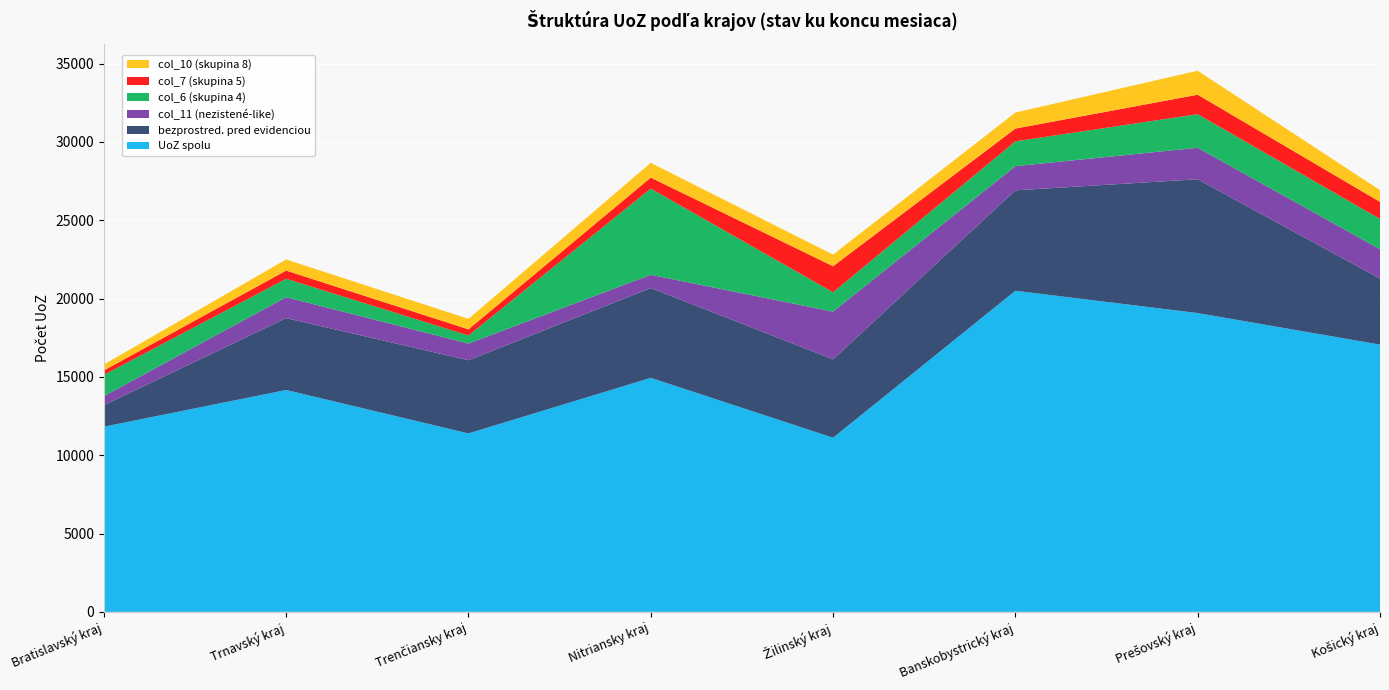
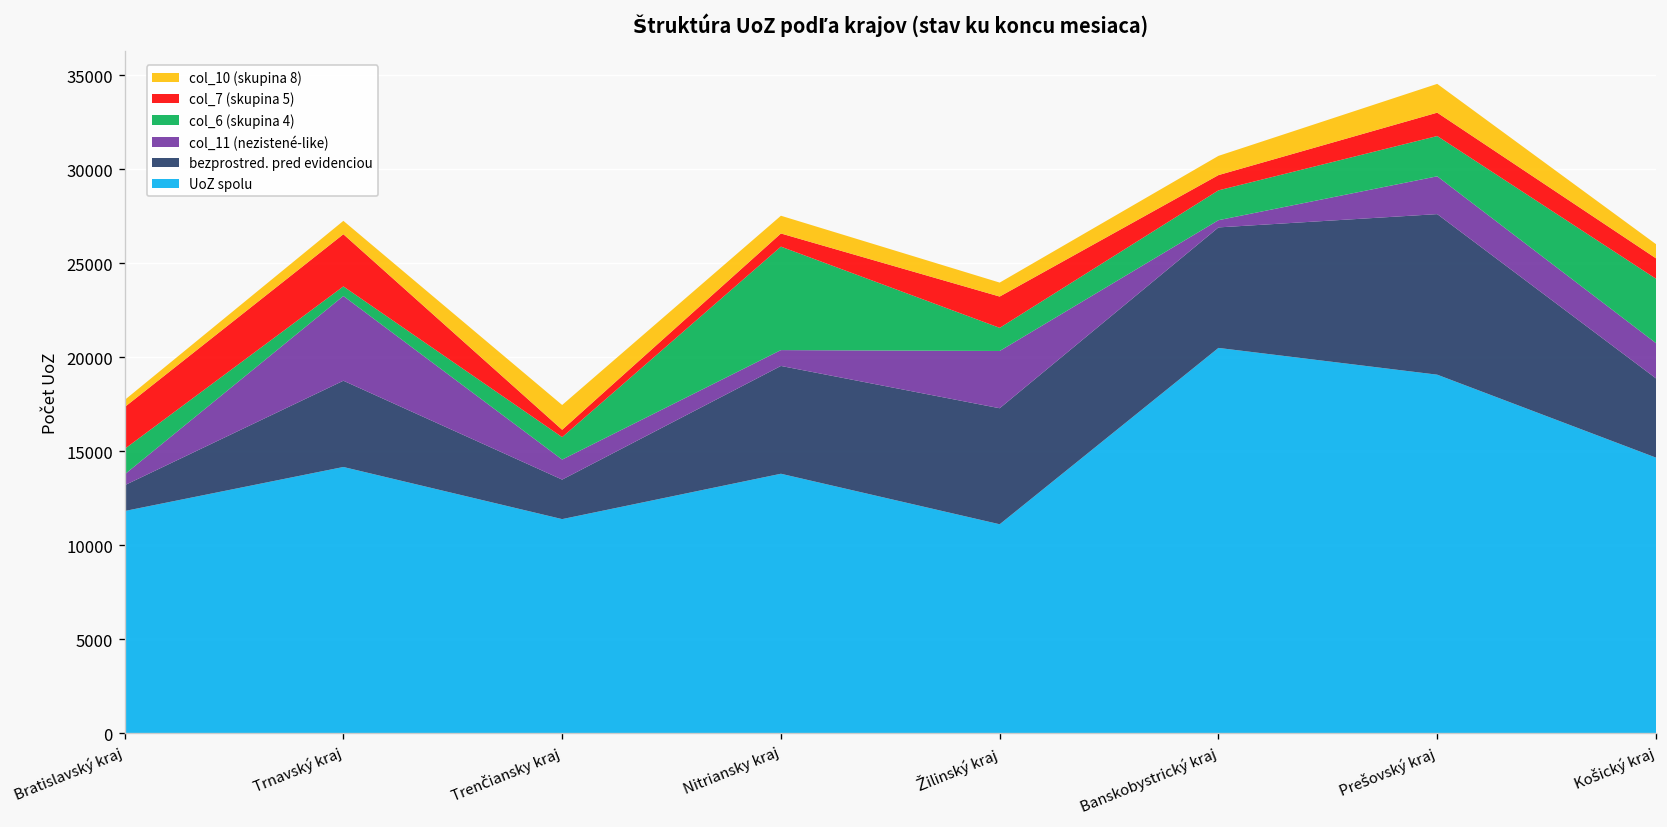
  {
    "UoZ spolu": {
      "Bratislavský kraj": 11800,
      "Trnavský kraj": 14200,
      "Trenčiansky kraj": 11400,
-     "Nitriansky kraj": 14900,
+     "Nitriansky kraj": 13800,
      "Žilinský kraj": 11100,
      "Banskobystrický kraj": 20500,
      "Prešovský kraj": 19100,
-     "Košický kraj": 17100
+     "Košický kraj": 14700
    },
    "bezprostred. pred evidenciou": {
      "Bratislavský kraj": 1400,
      "Trnavský kraj": 4600,
-     "Trenčiansky kraj": 4700,
+     "Trenčiansky kraj": 2100,
      "Nitriansky kraj": 5700,
-     "Žilinský kraj": 5000,
+     "Žilinský kraj": 6200,
      "Banskobystrický kraj": 6400,
      "Prešovský kraj": 8500,
      "Košický kraj": 4200
    },
    "col_11 (nezistené-like)": {
      "Bratislavský kraj": 600,
-     "Trnavský kraj": 1300,
+     "Trnavský kraj": 4500,
      "Trenčiansky kraj": 1100,
      "Nitriansky kraj": 800,
      "Žilinský kraj": 3000,
-     "Banskobystrický kraj": 1500,
+     "Banskobystrický kraj": 400,
      "Prešovský kraj": 2000,
      "Košický kraj": 1900
    },
    "col_6 (skupina 4)": {
      "Bratislavský kraj": 1400,
-     "Trnavský kraj": 1200,
-     "Trenčiansky kraj": 500,
+     "Trnavský kraj": 500,
+     "Trenčiansky kraj": 1200,
      "Nitriansky kraj": 5500,
      "Žilinský kraj": 1200,
      "Banskobystrický kraj": 1600,
      "Prešovský kraj": 2100,
-     "Košický kraj": 1900
+     "Košický kraj": 3400
    },
    "col_7 (skupina 5)": {
-     "Bratislavský kraj": 300,
-     "Trnavský kraj": 500,
+     "Bratislavský kraj": 2200,
+     "Trnavský kraj": 2800,
      "Trenčiansky kraj": 400,
      "Nitriansky kraj": 700,
      "Žilinský kraj": 1700,
      "Banskobystrický kraj": 800,
      "Prešovský kraj": 1200,
      "Košický kraj": 1100
    },
    "col_10 (skupina 8)": {
      "Bratislavský kraj": 400,
      "Trnavský kraj": 700,
-     "Trenčiansky kraj": 700,
+     "Trenčiansky kraj": 1300,
      "Nitriansky kraj": 900,
      "Žilinský kraj": 700,
      "Banskobystrický kraj": 1000,
      "Prešovský kraj": 1500,
      "Košický kraj": 800
    }
  }
